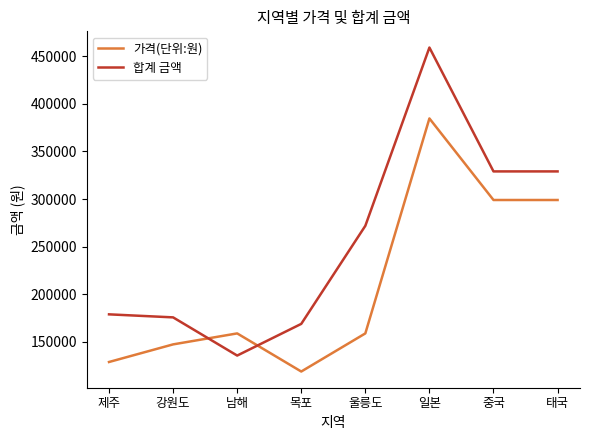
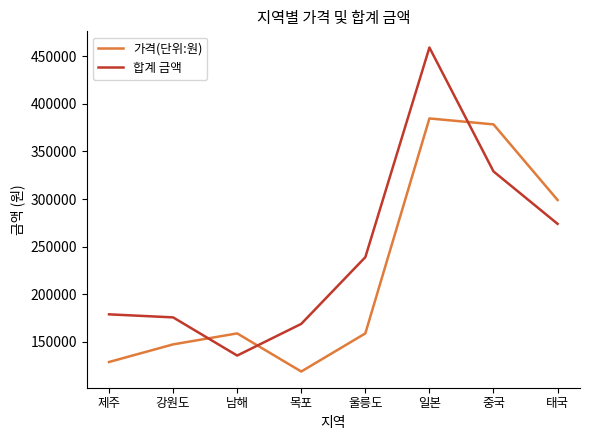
  {
    "가격(단위:원)": {
      "제주": 130000,
      "강원도": 150000,
      "남해": 160000,
      "목포": 120000,
      "울릉도": 160000,
      "일본": 380000,
-     "중국": 300000,
+     "중국": 380000,
      "태국": 300000
    },
    "합계 금액": {
      "제주": 180000,
      "강원도": 180000,
      "남해": 140000,
      "목포": 170000,
-     "울릉도": 270000,
+     "울릉도": 240000,
      "일본": 460000,
      "중국": 330000,
-     "태국": 330000
+     "태국": 270000
    }
  }
